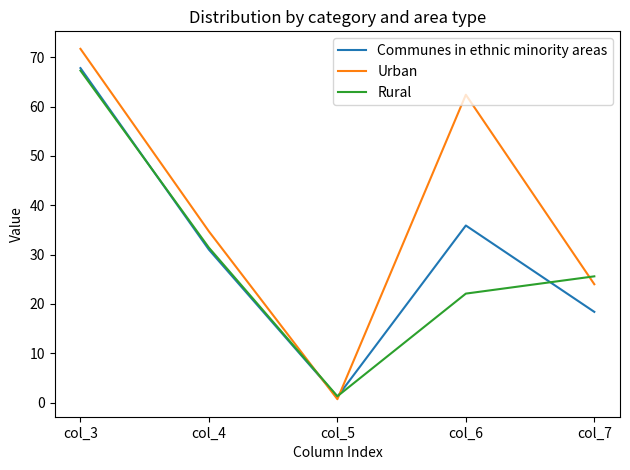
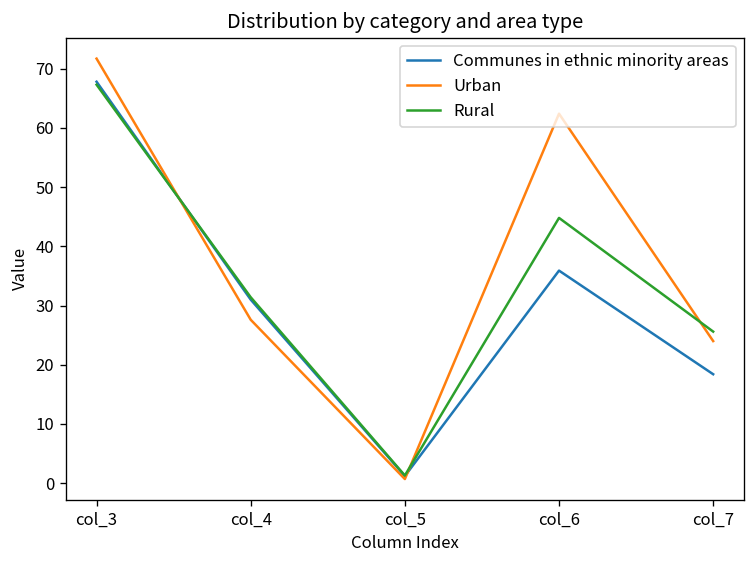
  {
    "Communes in ethnic minority areas": {
      "col_6": 36,
      "col_7": 18
    },
    "Urban": {
      "col_3": 72,
-     "col_4": 35,
+     "col_4": 28,
      "col_7": 24
    },
    "Rural": {
-     "col_6": 22,
+     "col_6": 45,
      "col_7": 26
    }
  }
